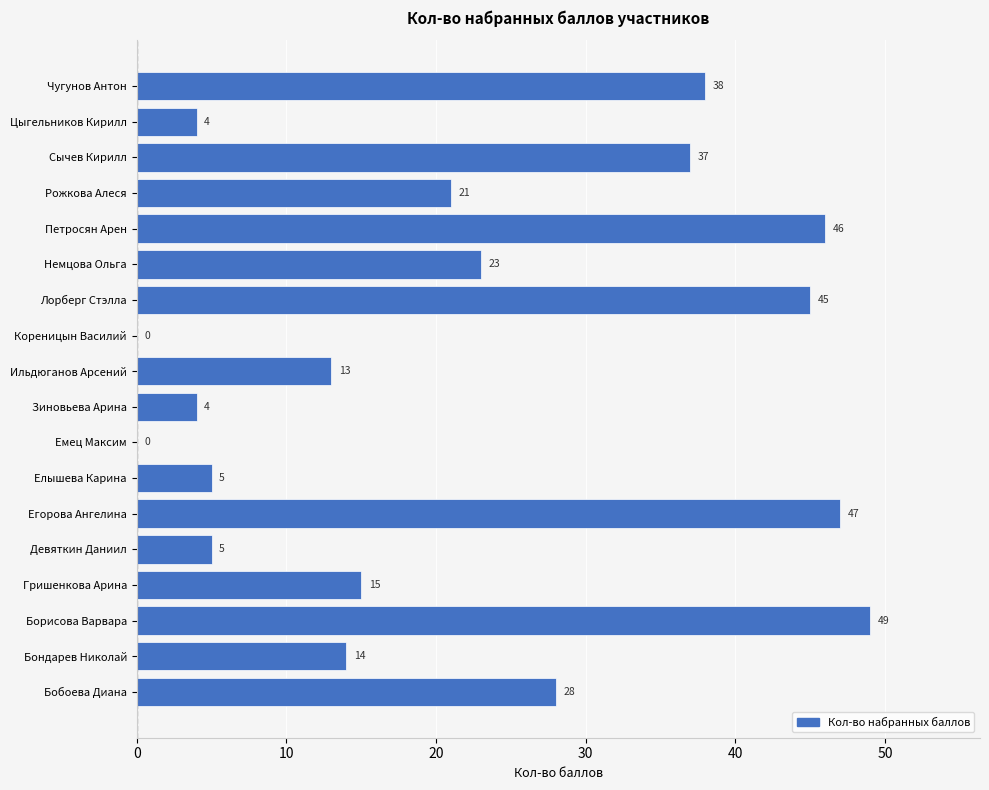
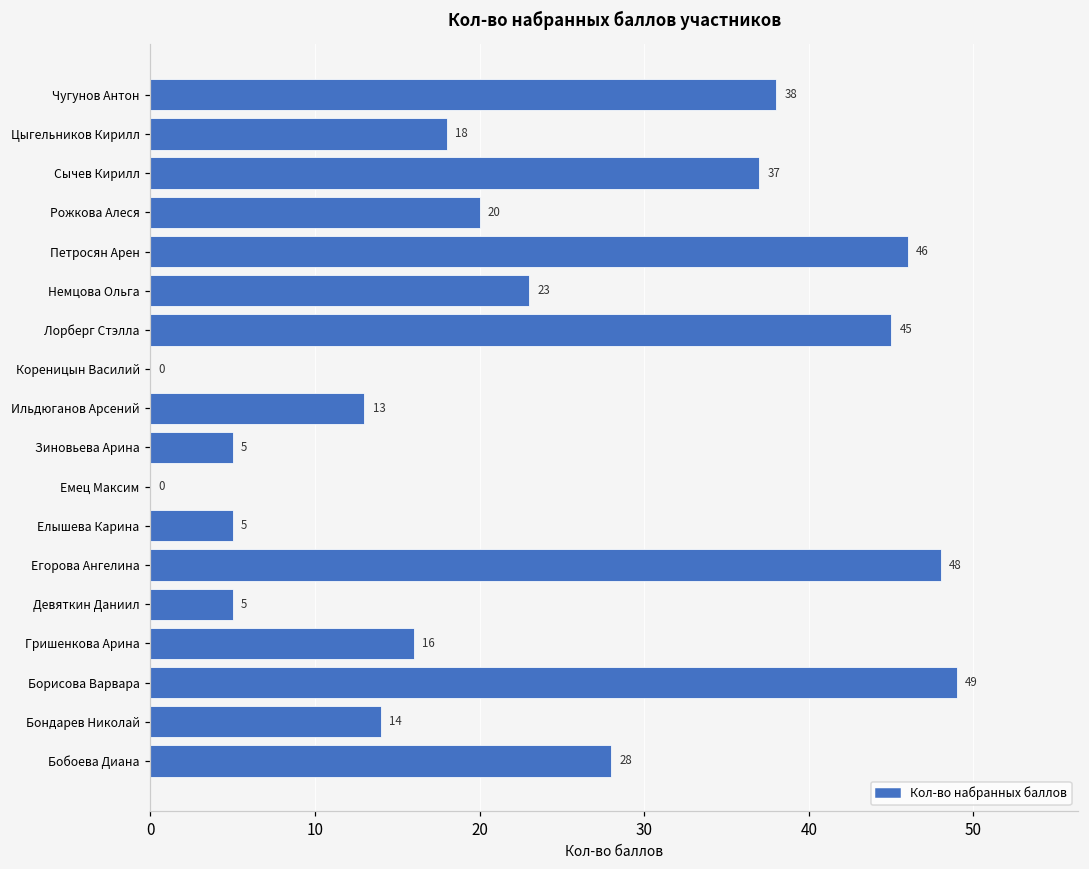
  {
    "Чугунов Антон": 38,
-   "Цыгельников Кирилл": 4,
+   "Цыгельников Кирилл": 18,
    "Сычев Кирилл": 37,
-   "Рожкова Алеся": 21,
+   "Рожкова Алеся": 20,
    "Петросян Арен": 46,
    "Немцова Ольга": 23,
    "Лорберг Стэлла": 45,
    "Кореницын Василий": 0,
    "Ильдюганов Арсений": 13,
-   "Зиновьева Арина": 4,
+   "Зиновьева Арина": 5,
    "Емец Максим": 0,
    "Елышева Карина": 5,
-   "Егорова Ангелина": 47,
+   "Егорова Ангелина": 48,
    "Девяткин Даниил": 5,
-   "Гришенкова Арина": 15,
+   "Гришенкова Арина": 16,
    "Борисова Варвара": 49,
    "Бондарев Николай": 14,
    "Бобоева Диана": 28
  }
